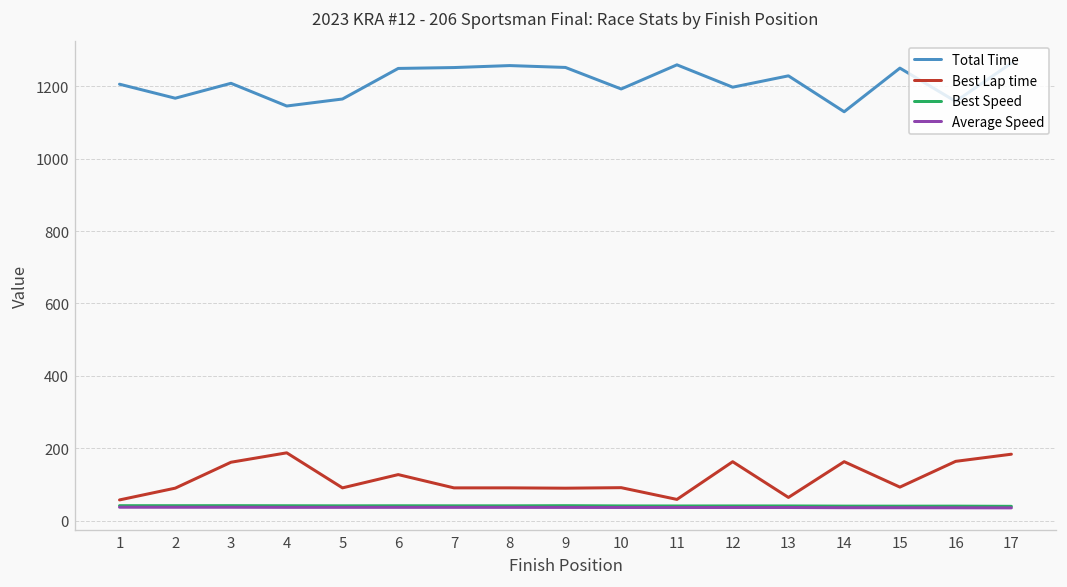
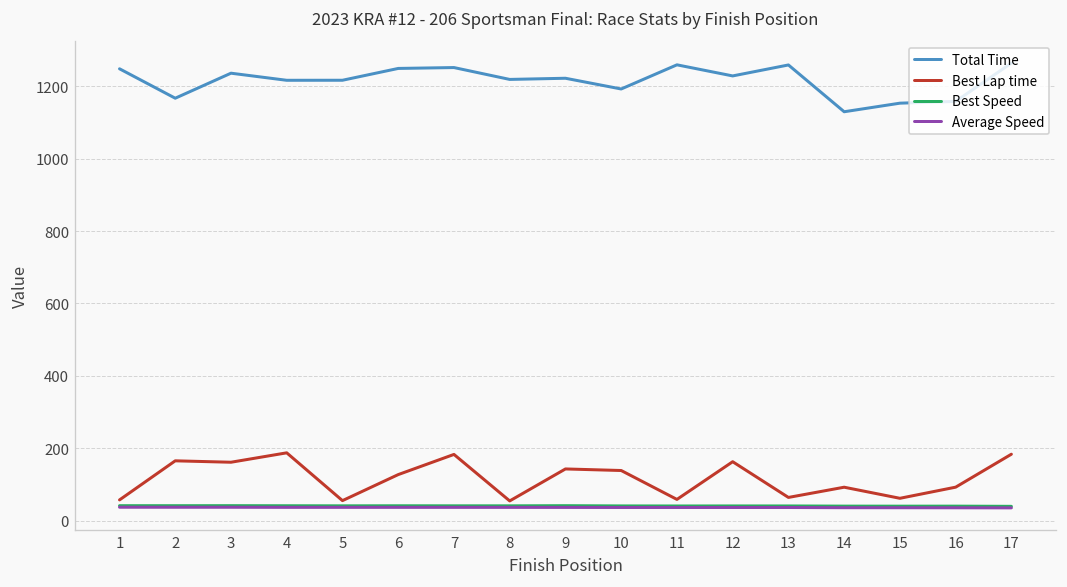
  {
    "Total Time": {
-     "1": 1210,
+     "1": 1250,
      "2": 1170,
-     "3": 1210,
-     "4": 1150,
-     "5": 1160,
+     "3": 1240,
+     "4": 1220,
+     "5": 1220,
      "6": 1250,
      "7": 1250,
-     "8": 1260,
-     "9": 1250,
+     "8": 1220,
+     "9": 1220,
      "10": 1190,
      "11": 1260,
-     "12": 1200,
-     "13": 1230,
+     "12": 1230,
+     "13": 1260,
      "14": 1130,
-     "15": 1250
+     "15": 1150
    },
    "Best Lap time": {
      "1": 60,
-     "2": 90,
+     "2": 170,
      "3": 160,
      "4": 190,
-     "5": 90,
+     "5": 60,
      "6": 130,
-     "7": 90,
-     "8": 90,
-     "9": 90,
-     "10": 90,
+     "7": 180,
+     "8": 60,
+     "9": 140,
+     "10": 140,
      "11": 60,
      "12": 160,
      "13": 60,
-     "14": 160,
-     "15": 90,
-     "16": 160,
+     "14": 90,
+     "15": 60,
+     "16": 90,
      "17": 180
    }
  }
